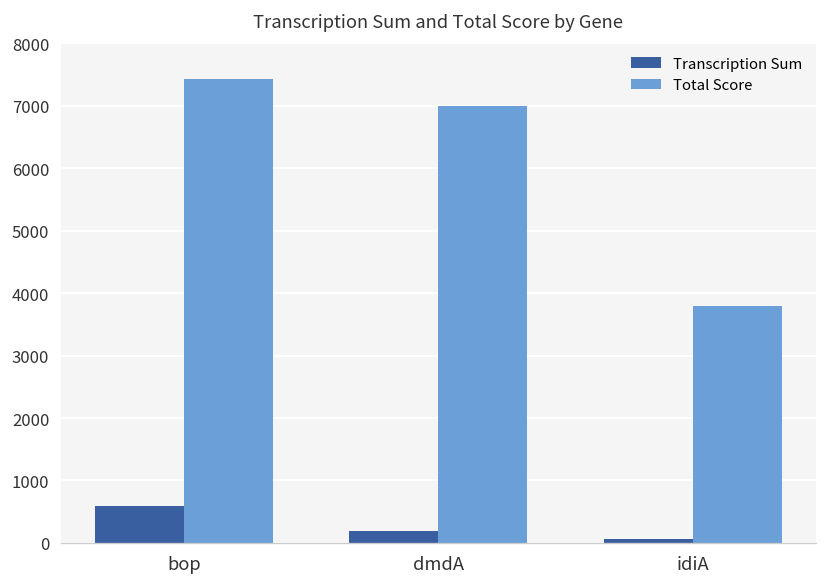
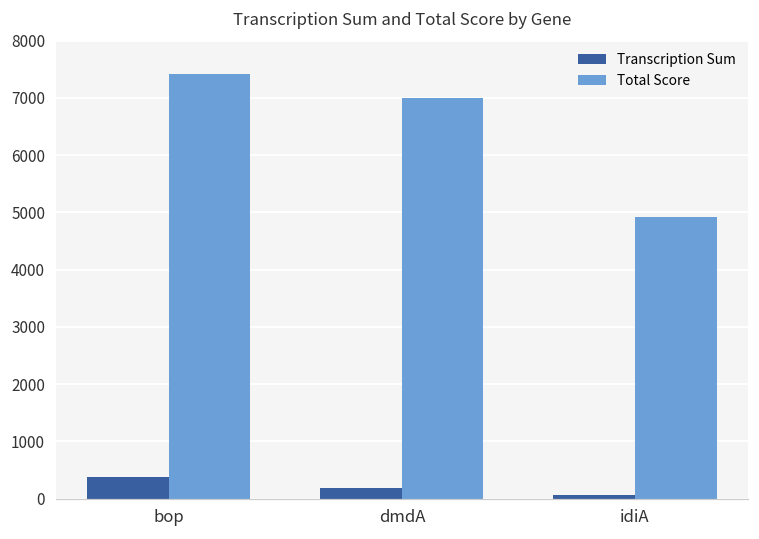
  {
    "Transcription Sum": {
-     "bop": 600,
+     "bop": 400,
      "dmdA": 200,
      "idiA": 100
    },
    "Total Score": {
      "bop": 7400,
      "dmdA": 7000,
-     "idiA": 3800
+     "idiA": 4900
    }
  }
